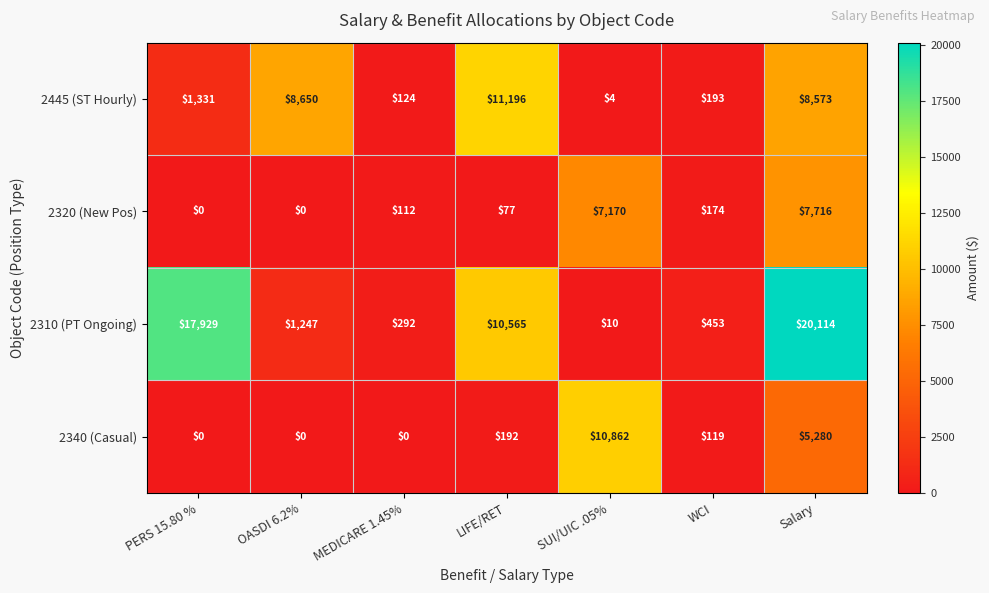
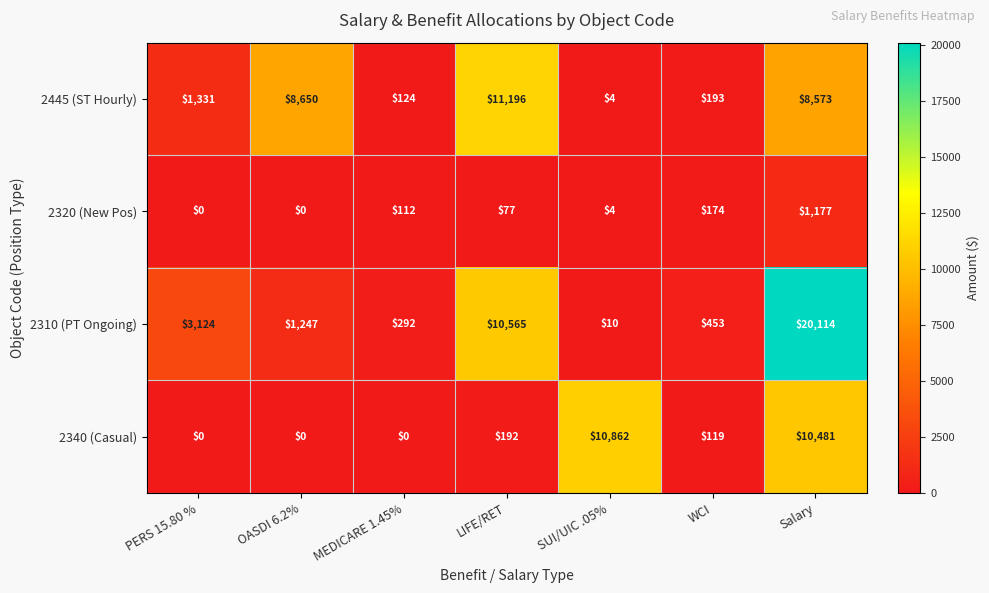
  {
    "2445 (ST Hourly)": {
      "PERS 15.80 %": "$1,331",
      "OASDI 6.2%": "$8,650",
      "MEDICARE 1.45%": "$124",
      "LIFE/RET": "$11,196",
      "SUI/UIC .05%": "$4",
      "WCI": "$193",
      "Salary": "$8,573"
    },
    "2320 (New Pos)": {
      "PERS 15.80 %": "$0",
      "OASDI 6.2%": "$0",
      "MEDICARE 1.45%": "$112",
      "LIFE/RET": "$77",
-     "SUI/UIC .05%": "$7,170",
+     "SUI/UIC .05%": "$4",
      "WCI": "$174",
-     "Salary": "$7,716"
+     "Salary": "$1,177"
    },
    "2310 (PT Ongoing)": {
-     "PERS 15.80 %": "$17,929",
+     "PERS 15.80 %": "$3,124",
      "OASDI 6.2%": "$1,247",
      "MEDICARE 1.45%": "$292",
      "LIFE/RET": "$10,565",
      "SUI/UIC .05%": "$10",
      "WCI": "$453",
      "Salary": "$20,114"
    },
    "2340 (Casual)": {
      "PERS 15.80 %": "$0",
      "OASDI 6.2%": "$0",
      "MEDICARE 1.45%": "$0",
      "LIFE/RET": "$192",
      "SUI/UIC .05%": "$10,862",
      "WCI": "$119",
-     "Salary": "$5,280"
+     "Salary": "$10,481"
    }
  }
